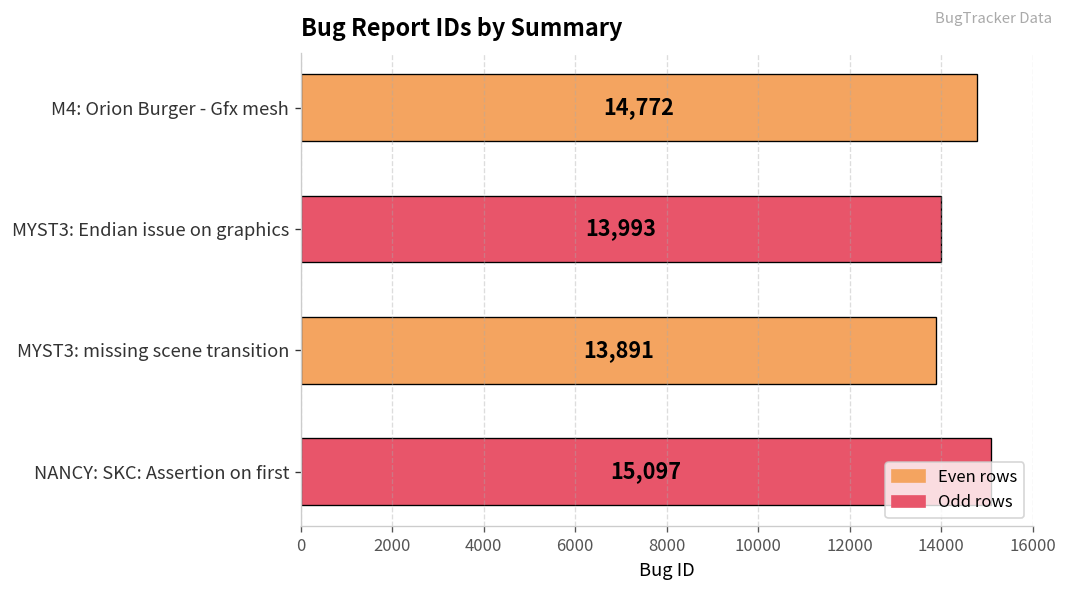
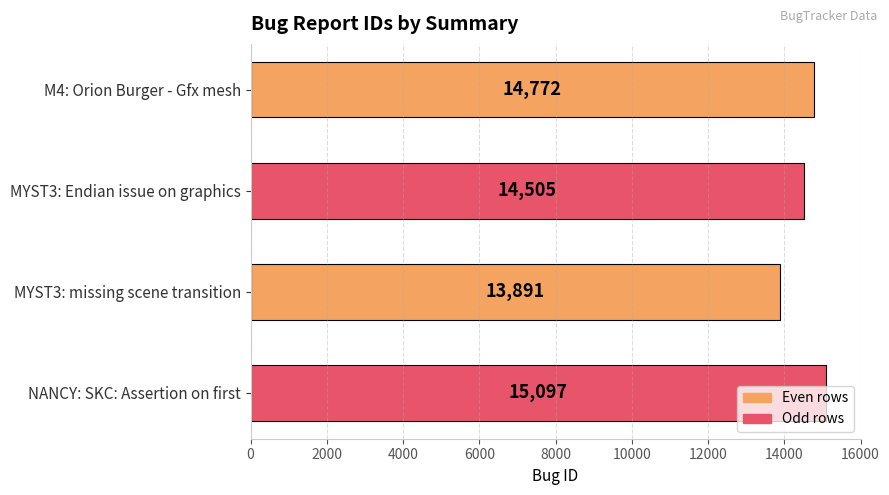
  {
    "M4: Orion Burger - Gfx mesh": "14,772",
-   "MYST3: Endian issue on graphics": "13,993",
+   "MYST3: Endian issue on graphics": "14,505",
    "MYST3: missing scene transition": "13,891"
  }
